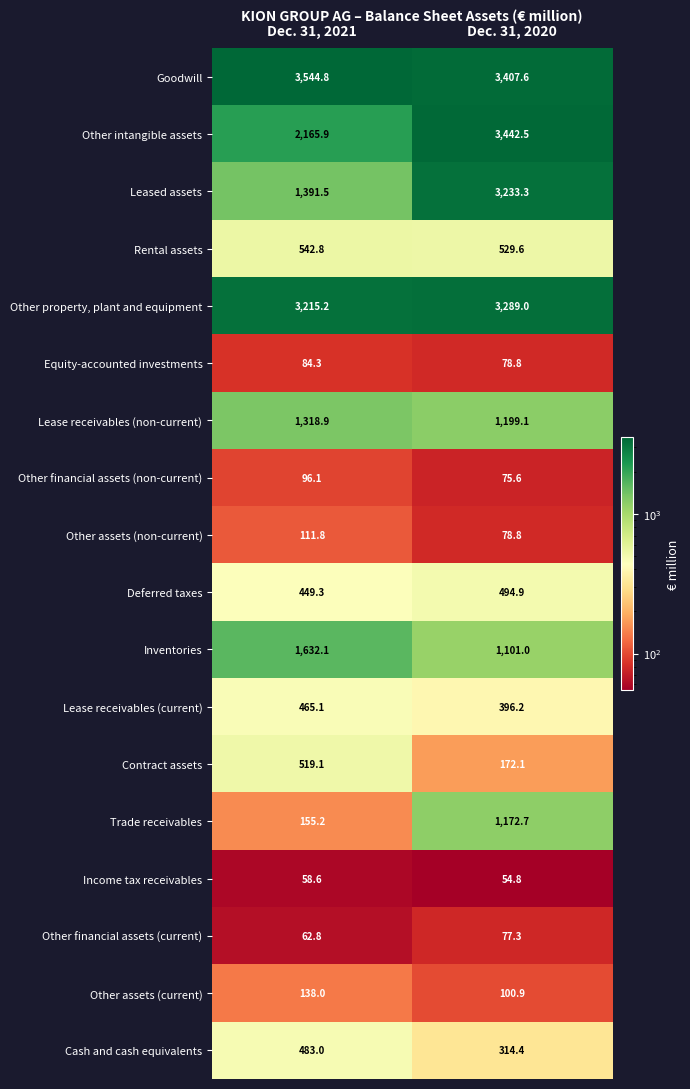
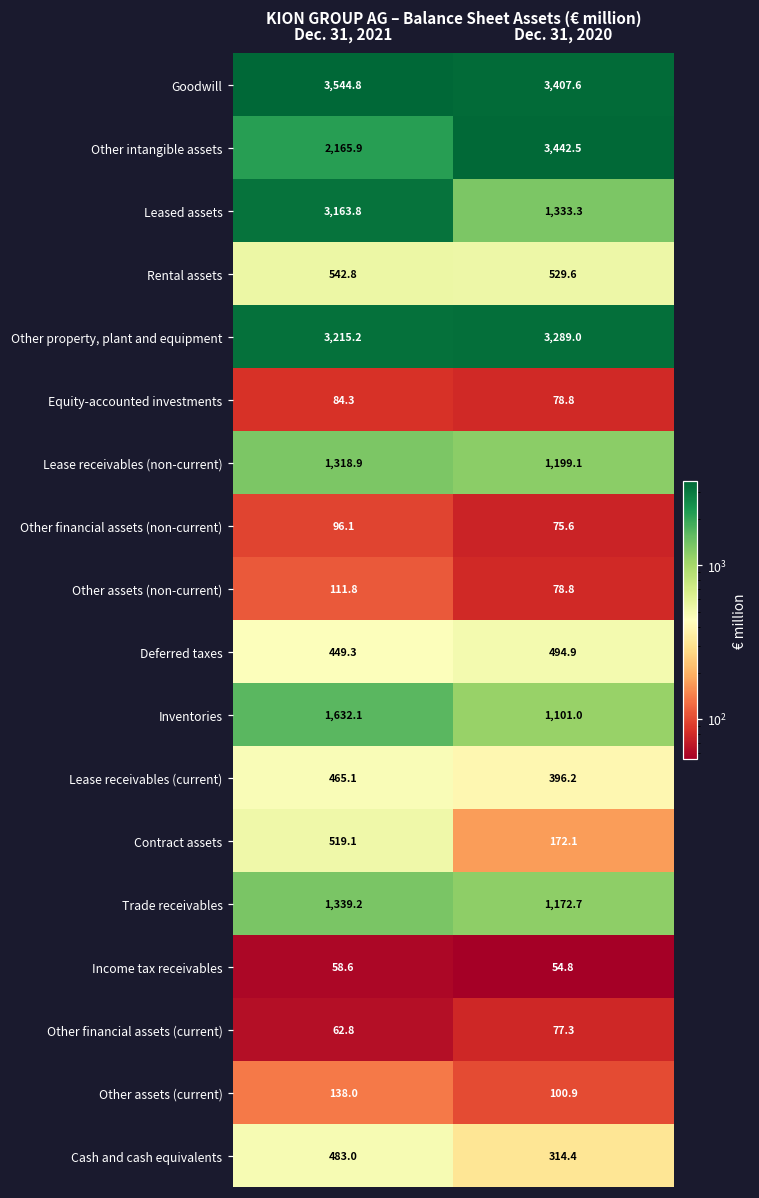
  {
    "Goodwill": {
      "Dec. 31, 2021": "3,544.8",
      "Dec. 31, 2020": "3,407.6"
    },
    "Other intangible assets": {
      "Dec. 31, 2021": "2,165.9",
      "Dec. 31, 2020": "3,442.5"
    },
    "Leased assets": {
-     "Dec. 31, 2021": "1,391.5",
-     "Dec. 31, 2020": "3,233.3"
+     "Dec. 31, 2021": "3,163.8",
+     "Dec. 31, 2020": "1,333.3"
    },
    "Rental assets": {
      "Dec. 31, 2021": "542.8",
      "Dec. 31, 2020": "529.6"
    },
    "Other property, plant and equipment": {
      "Dec. 31, 2021": "3,215.2",
      "Dec. 31, 2020": "3,289.0"
    },
    "Equity-accounted investments": {
      "Dec. 31, 2021": "84.3",
      "Dec. 31, 2020": "78.8"
    },
    "Lease receivables (non-current)": {
      "Dec. 31, 2021": "1,318.9",
      "Dec. 31, 2020": "1,199.1"
    },
    "Other financial assets (non-current)": {
      "Dec. 31, 2021": "96.1",
      "Dec. 31, 2020": "75.6"
    },
    "Other assets (non-current)": {
      "Dec. 31, 2021": "111.8",
      "Dec. 31, 2020": "78.8"
    },
    "Deferred taxes": {
      "Dec. 31, 2021": "449.3",
      "Dec. 31, 2020": "494.9"
    },
    "Inventories": {
      "Dec. 31, 2021": "1,632.1",
      "Dec. 31, 2020": "1,101.0"
    },
    "Lease receivables (current)": {
      "Dec. 31, 2021": "465.1",
      "Dec. 31, 2020": "396.2"
    },
    "Contract assets": {
      "Dec. 31, 2021": "519.1",
      "Dec. 31, 2020": "172.1"
    },
    "Trade receivables": {
-     "Dec. 31, 2021": "155.2",
+     "Dec. 31, 2021": "1,339.2",
      "Dec. 31, 2020": "1,172.7"
    },
    "Income tax receivables": {
      "Dec. 31, 2021": "58.6",
      "Dec. 31, 2020": "54.8"
    },
    "Other financial assets (current)": {
      "Dec. 31, 2021": "62.8",
      "Dec. 31, 2020": "77.3"
    },
    "Other assets (current)": {
      "Dec. 31, 2021": "138.0",
      "Dec. 31, 2020": "100.9"
    },
    "Cash and cash equivalents": {
      "Dec. 31, 2021": "483.0",
      "Dec. 31, 2020": "314.4"
    }
  }
